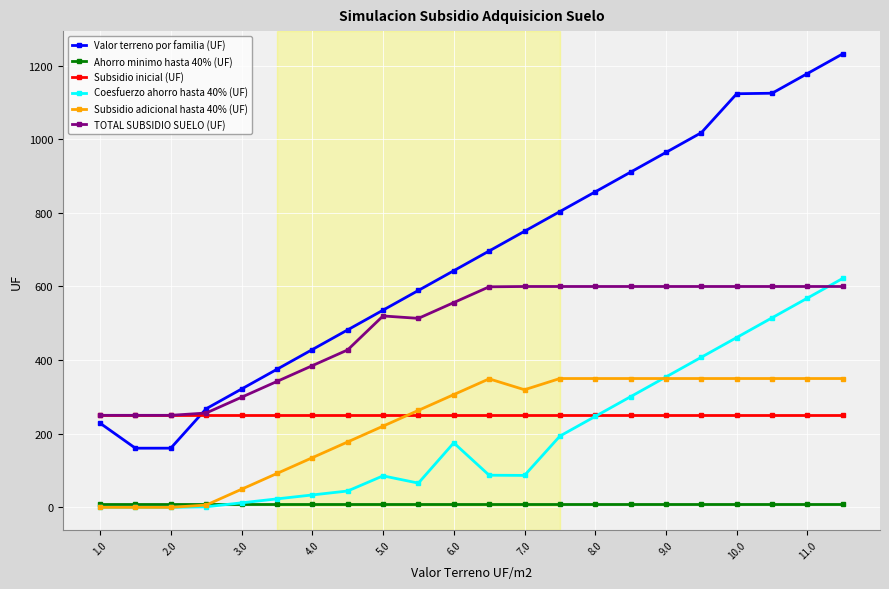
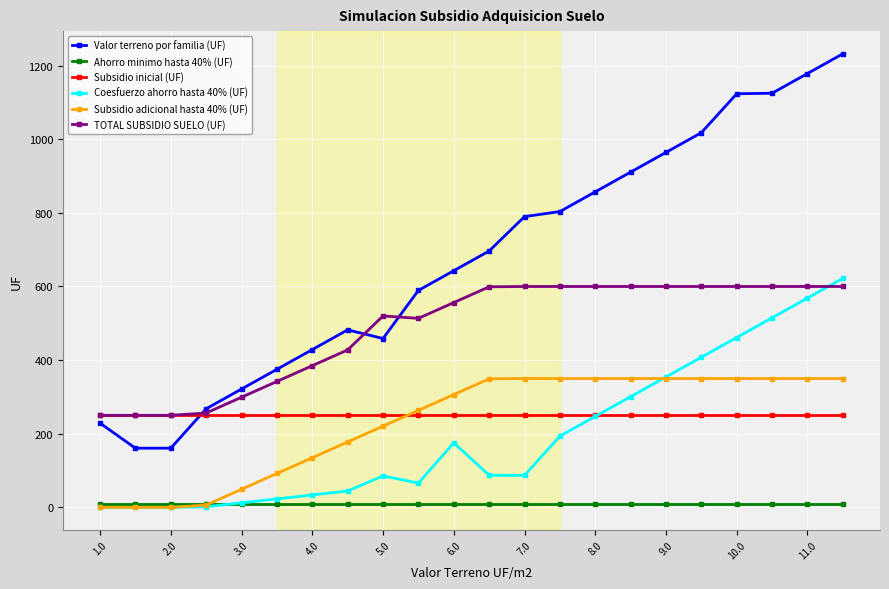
  {
    "Valor terreno por familia (UF)": {
      "1.0": 230,
      "2.0": 160,
      "3.0": 320,
      "4.0": 430,
-     "5.0": 540,
+     "5.0": 460,
      "6.0": 640,
-     "7.0": 750,
+     "7.0": 790,
      "8.0": 860,
      "9.0": 960,
      "10.0": 1120,
      "11.0": 1180
    },
    "Ahorro minimo hasta 40% (UF)": {
      "1.0": 10,
      "2.0": 10,
      "4.0": 10,
      "5.0": 10,
      "6.0": 10,
      "7.0": 10,
      "8.0": 10,
      "9.0": 10,
      "10.0": 10,
      "11.0": 10
    },
    "Subsidio inicial (UF)": {
      "3.0": 250,
      "4.0": 250,
      "5.0": 250,
      "6.0": 250,
      "7.0": 250,
      "9.0": 250,
      "10.0": 250,
      "11.0": 250
    },
    "Coesfuerzo ahorro hasta 40% (UF)": {
      "4.0": 30,
      "5.0": 90,
      "6.0": 180,
      "7.0": 90,
      "10.0": 460,
      "11.0": 570
    },
    "Subsidio adicional hasta 40% (UF)": {
      "3.0": 50,
      "4.0": 130,
      "5.0": 220,
      "6.0": 310,
-     "7.0": 320,
+     "7.0": 350,
      "8.0": 350,
      "10.0": 350,
      "11.0": 350
    },
    "TOTAL SUBSIDIO SUELO (UF)": {
      "3.0": 300,
      "4.0": 380,
      "5.0": 520,
      "6.0": 560,
      "7.0": 600,
      "8.0": 600,
      "9.0": 600,
      "10.0": 600,
      "11.0": 600
    }
  }
